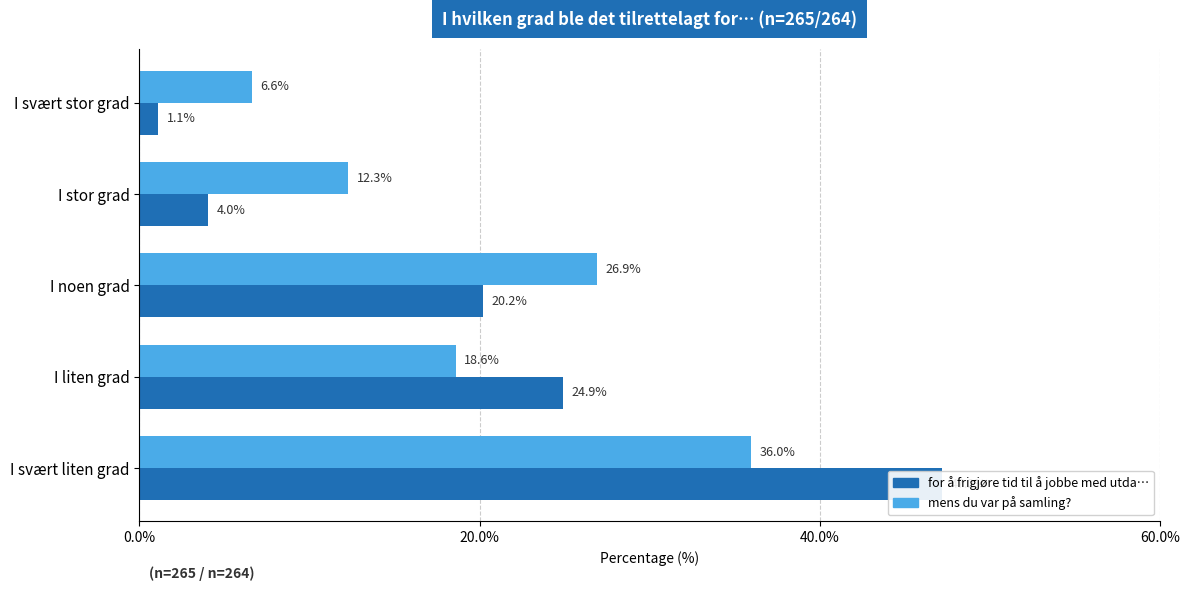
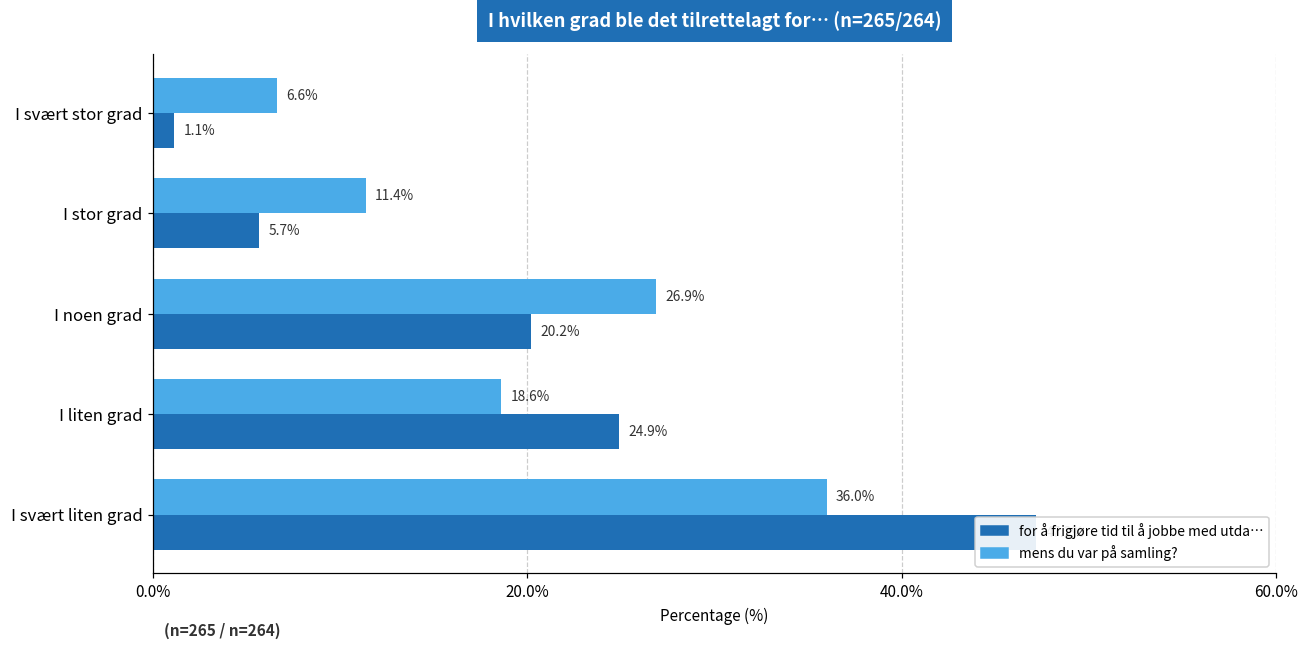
  {
    "for å frigjøre tid til å jobbe med utda…": {
      "I svært stor grad": "1.1%",
-     "I stor grad": "4.0%",
+     "I stor grad": "5.7%",
      "I noen grad": "20.2%",
      "I liten grad": "24.9%"
    },
    "mens du var på samling?": {
      "I svært stor grad": "6.6%",
-     "I stor grad": "12.3%",
+     "I stor grad": "11.4%",
      "I noen grad": "26.9%",
      "I liten grad": "18.6%",
      "I svært liten grad": "36.0%"
    }
  }
